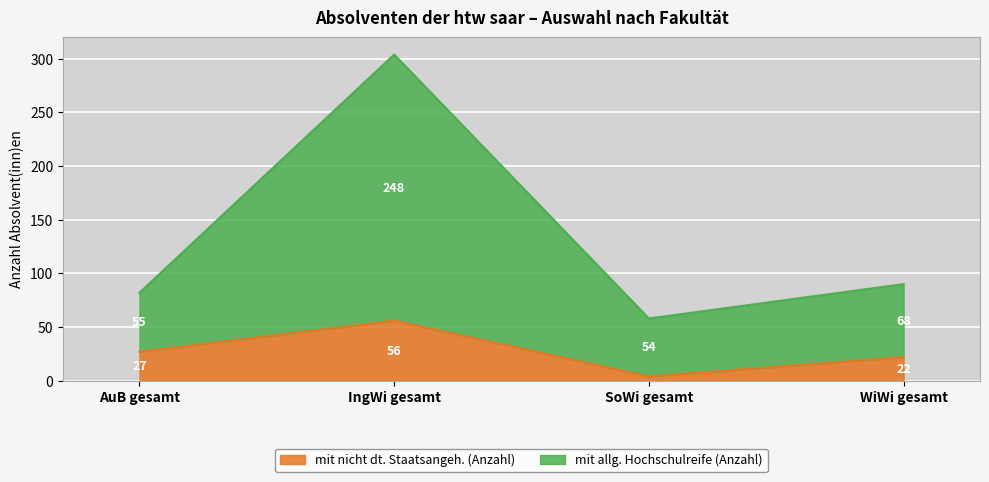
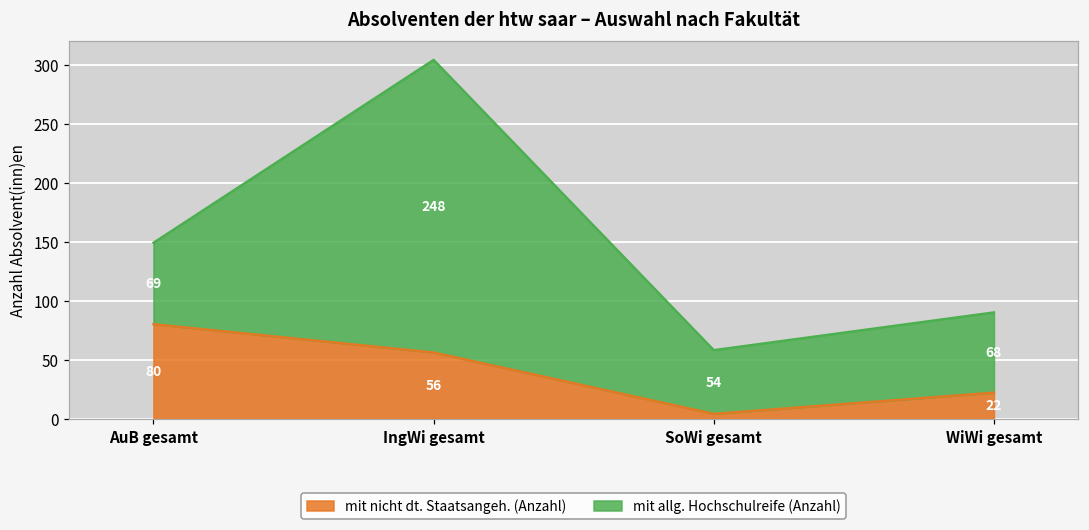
  {
    "mit nicht dt. Staatsangeh. (Anzahl)": {
-     "AuB gesamt": 27
+     "AuB gesamt": 80
    },
    "mit allg. Hochschulreife (Anzahl)": {
-     "AuB gesamt": 55,
+     "AuB gesamt": 69,
      "IngWi gesamt": 248,
      "WiWi gesamt": 68
    }
  }
